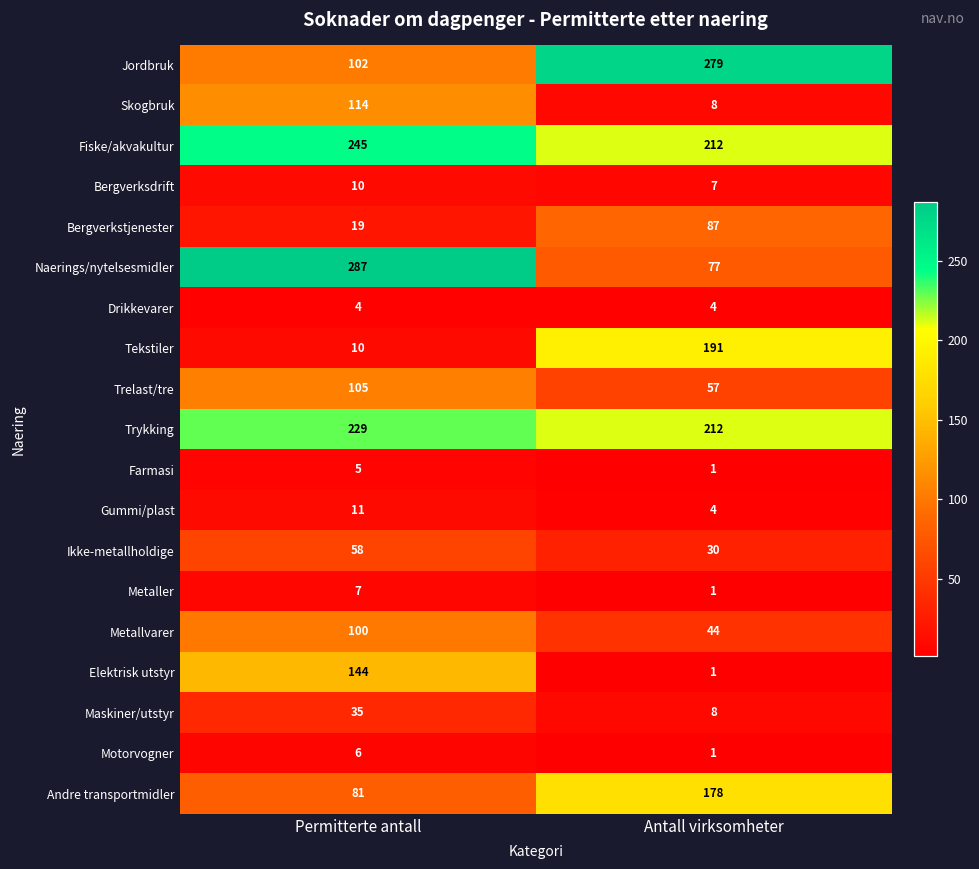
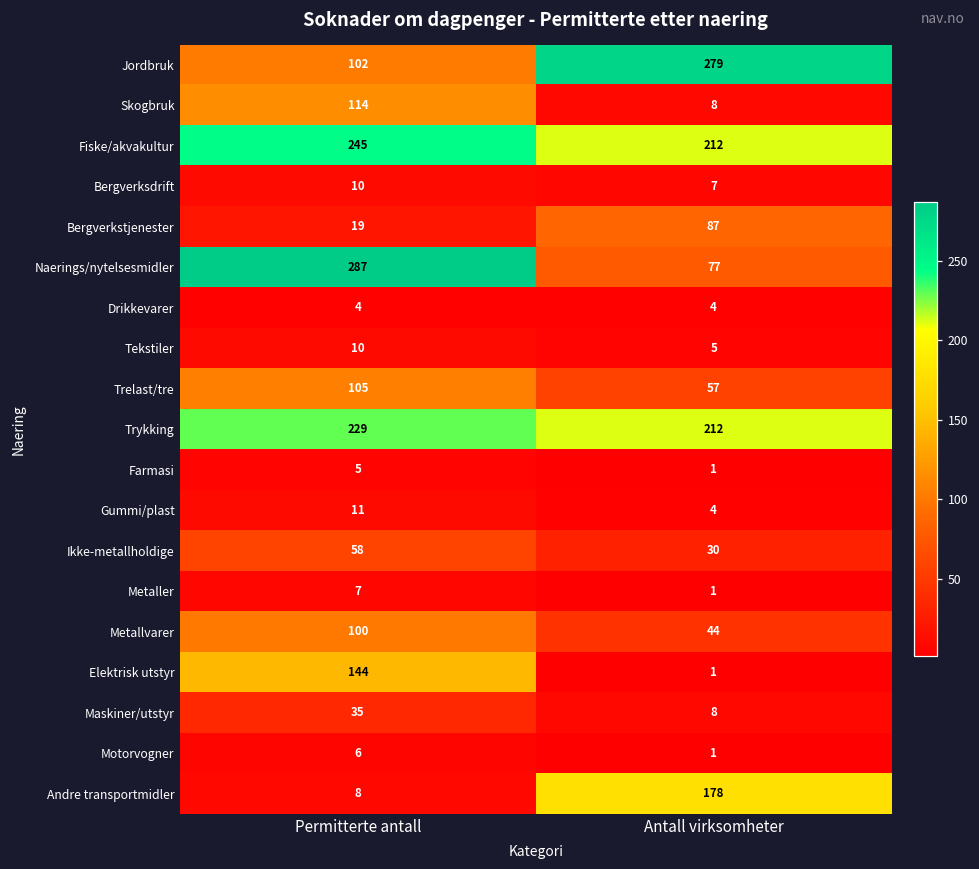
  {
    "Jordbruk": {
      "Permitterte antall": 102,
      "Antall virksomheter": 279
    },
    "Skogbruk": {
      "Permitterte antall": 114,
      "Antall virksomheter": 8
    },
    "Fiske/akvakultur": {
      "Permitterte antall": 245,
      "Antall virksomheter": 212
    },
    "Bergverksdrift": {
      "Permitterte antall": 10,
      "Antall virksomheter": 7
    },
    "Bergverkstjenester": {
      "Permitterte antall": 19,
      "Antall virksomheter": 87
    },
    "Naerings/nytelsesmidler": {
      "Permitterte antall": 287,
      "Antall virksomheter": 77
    },
    "Drikkevarer": {
      "Permitterte antall": 4,
      "Antall virksomheter": 4
    },
    "Tekstiler": {
      "Permitterte antall": 10,
-     "Antall virksomheter": 191
+     "Antall virksomheter": 5
    },
    "Trelast/tre": {
      "Permitterte antall": 105,
      "Antall virksomheter": 57
    },
    "Trykking": {
      "Permitterte antall": 229,
      "Antall virksomheter": 212
    },
    "Farmasi": {
      "Permitterte antall": 5,
      "Antall virksomheter": 1
    },
    "Gummi/plast": {
      "Permitterte antall": 11,
      "Antall virksomheter": 4
    },
    "Ikke-metallholdige": {
      "Permitterte antall": 58,
      "Antall virksomheter": 30
    },
    "Metaller": {
      "Permitterte antall": 7,
      "Antall virksomheter": 1
    },
    "Metallvarer": {
      "Permitterte antall": 100,
      "Antall virksomheter": 44
    },
    "Elektrisk utstyr": {
      "Permitterte antall": 144,
      "Antall virksomheter": 1
    },
    "Maskiner/utstyr": {
      "Permitterte antall": 35,
      "Antall virksomheter": 8
    },
    "Motorvogner": {
      "Permitterte antall": 6,
      "Antall virksomheter": 1
    },
    "Andre transportmidler": {
-     "Permitterte antall": 81,
+     "Permitterte antall": 8,
      "Antall virksomheter": 178
    }
  }
